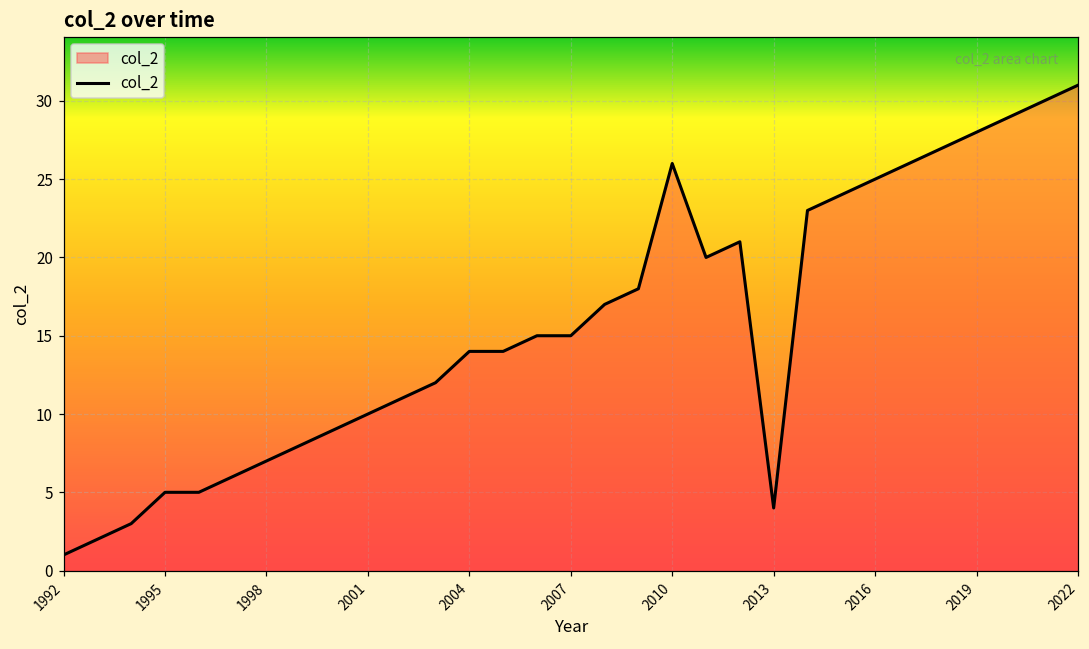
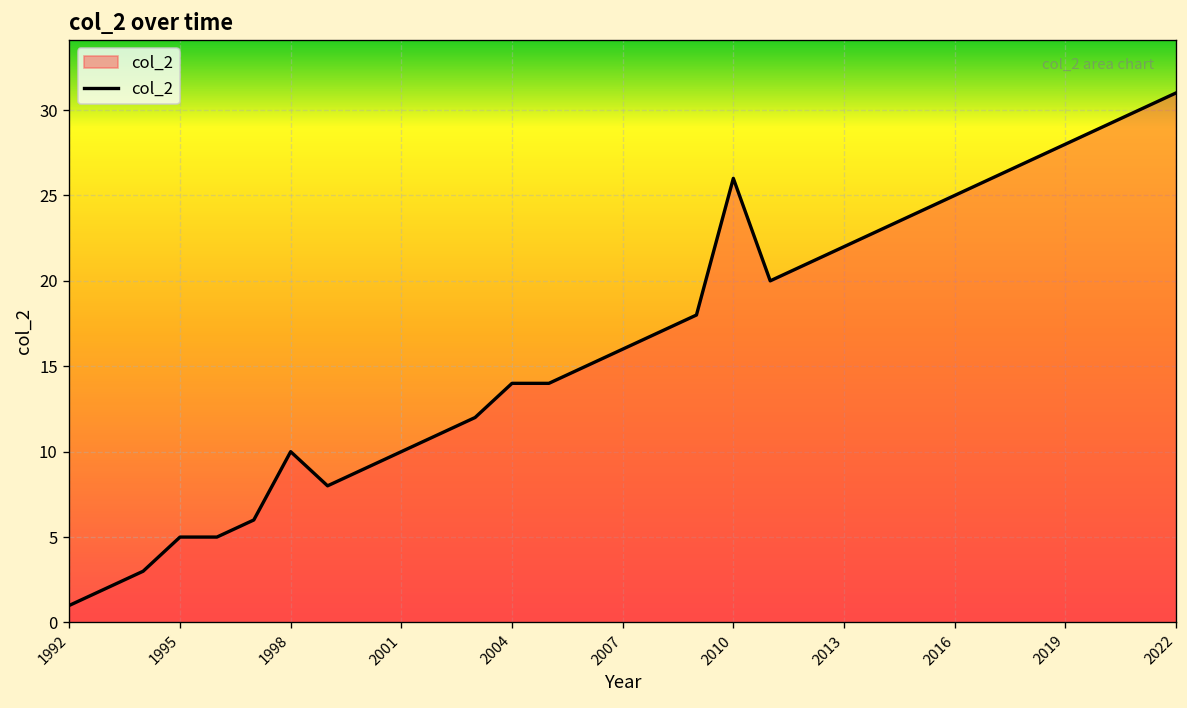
  {
    "1992": 1,
    "1995": 5,
-   "1998": 7,
+   "1998": 10,
    "2001": 10,
    "2004": 14,
-   "2007": 15,
+   "2007": 16,
    "2010": 26,
-   "2013": 4,
+   "2013": 22,
    "2016": 25,
    "2019": 28
  }
